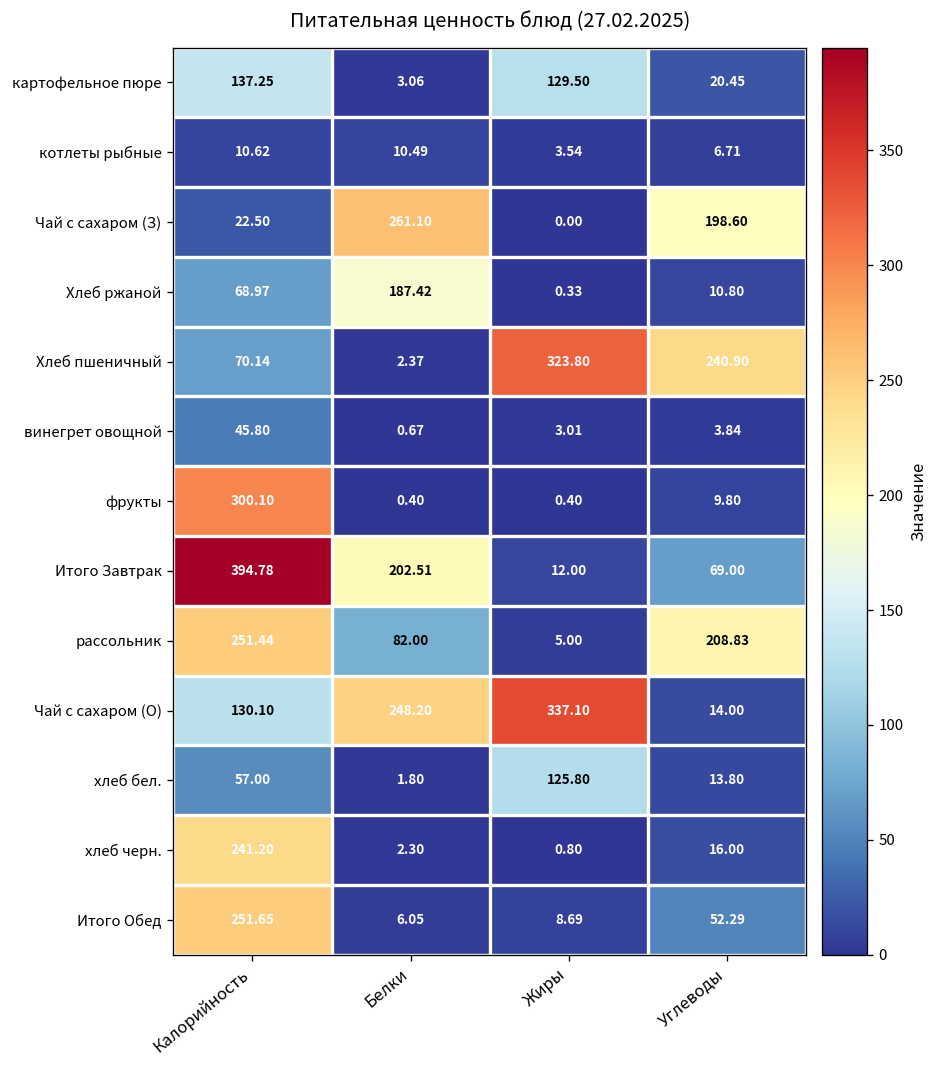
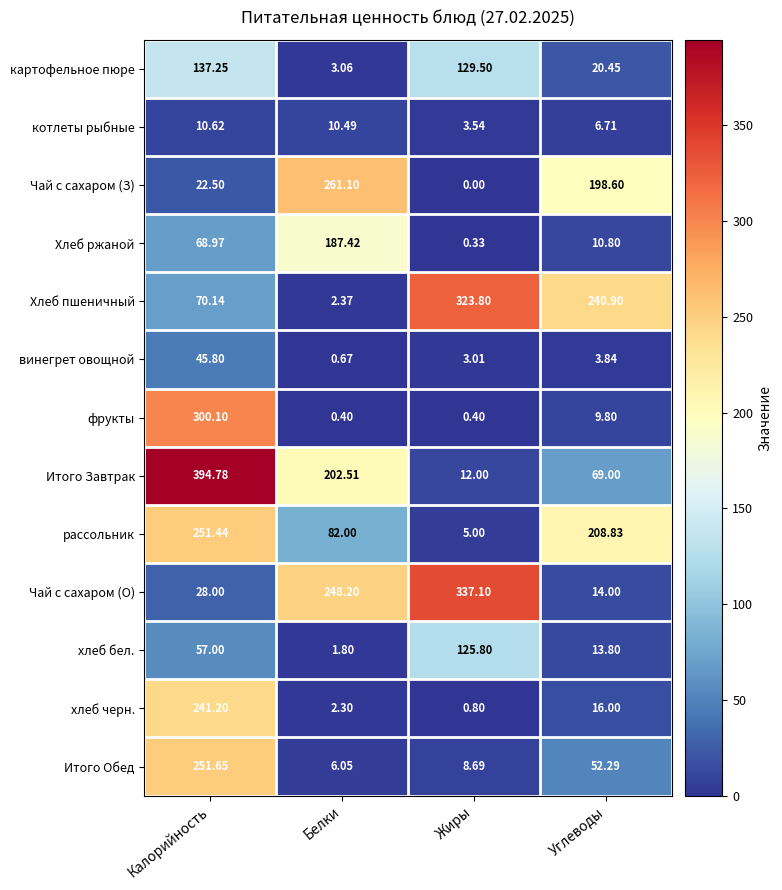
  {
    "картофельное пюре": {
      "Калорийность": 137.25,
      "Белки": 3.06,
      "Жиры": 129.50,
      "Углеводы": 20.45
    },
    "котлеты рыбные": {
      "Калорийность": 10.62,
      "Белки": 10.49,
      "Жиры": 3.54,
      "Углеводы": 6.71
    },
    "Чай с сахаром (З)": {
      "Калорийность": 22.50,
      "Белки": 261.10,
      "Жиры": 0.00,
      "Углеводы": 198.60
    },
    "Хлеб ржаной": {
      "Калорийность": 68.97,
      "Белки": 187.42,
      "Жиры": 0.33,
      "Углеводы": 10.80
    },
    "Хлеб пшеничный": {
      "Калорийность": 70.14,
      "Белки": 2.37,
      "Жиры": 323.80,
      "Углеводы": 240.90
    },
    "винегрет овощной": {
      "Калорийность": 45.80,
      "Белки": 0.67,
      "Жиры": 3.01,
      "Углеводы": 3.84
    },
    "фрукты": {
      "Калорийность": 300.10,
      "Белки": 0.40,
      "Жиры": 0.40,
      "Углеводы": 9.80
    },
    "Итого Завтрак": {
      "Калорийность": 394.78,
      "Белки": 202.51,
      "Жиры": 12.00,
      "Углеводы": 69.00
    },
    "рассольник": {
      "Калорийность": 251.44,
      "Белки": 82.00,
      "Жиры": 5.00,
      "Углеводы": 208.83
    },
    "Чай с сахаром (О)": {
-     "Калорийность": 130.10,
+     "Калорийность": 28.00,
      "Белки": 248.20,
      "Жиры": 337.10,
      "Углеводы": 14.00
    },
    "хлеб бел.": {
      "Калорийность": 57.00,
      "Белки": 1.80,
      "Жиры": 125.80,
      "Углеводы": 13.80
    },
    "хлеб черн.": {
      "Калорийность": 241.20,
      "Белки": 2.30,
      "Жиры": 0.80,
      "Углеводы": 16.00
    },
    "Итого Обед": {
      "Калорийность": 251.65,
      "Белки": 6.05,
      "Жиры": 8.69,
      "Углеводы": 52.29
    }
  }
